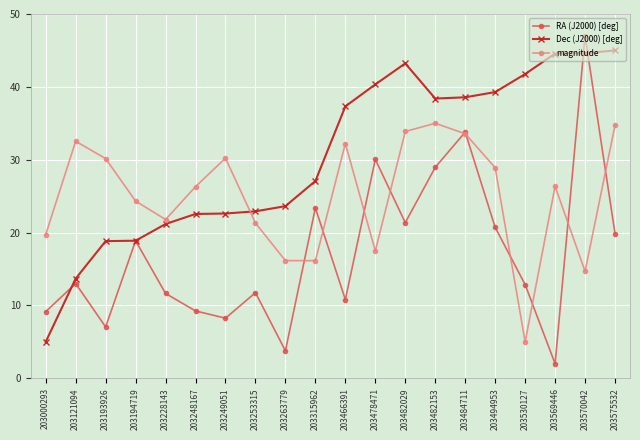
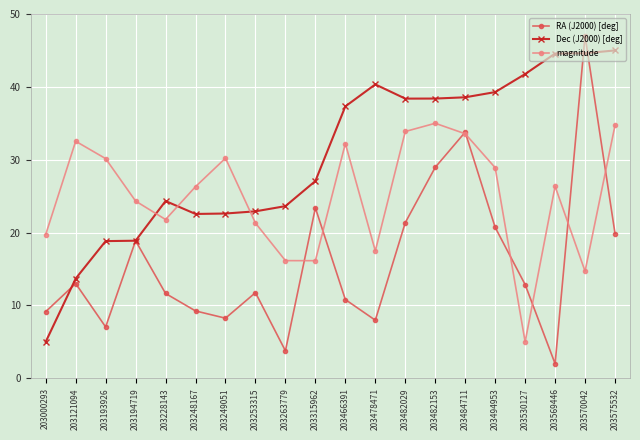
  {
    "RA (J2000) [deg]": {
      "203000293": 9,
      "203121094": 13,
      "203193926": 7,
      "203228143": 12,
      "203248167": 9,
      "203249051": 8,
      "203253315": 12,
      "203263779": 4,
      "203315962": 23,
      "203466391": 11,
-     "203478471": 30,
+     "203478471": 8,
      "203482029": 21,
      "203482153": 29,
      "203494953": 21,
      "203530127": 13,
      "203569446": 2,
      "203575532": 20
    },
    "Dec (J2000) [deg]": {
      "203000293": 5,
      "203121094": 14,
      "203193926": 19,
-     "203228143": 21,
+     "203228143": 24,
      "203248167": 23,
      "203249051": 23,
      "203253315": 23,
      "203263779": 24,
      "203315962": 27,
      "203466391": 37,
      "203478471": 40,
-     "203482029": 43,
+     "203482029": 38,
      "203482153": 38,
      "203484711": 39,
      "203494953": 39,
      "203530127": 42
    },
    "magnitude": {
      "203000293": 20,
      "203121094": 33,
      "203193926": 30,
      "203194719": 24,
      "203228143": 22,
      "203248167": 26,
      "203249051": 30,
      "203253315": 21,
      "203263779": 16,
      "203315962": 16,
      "203466391": 32,
      "203478471": 17,
      "203482029": 34,
      "203482153": 35,
      "203494953": 29,
      "203530127": 5,
      "203569446": 26,
      "203570042": 15,
      "203575532": 35
    }
  }
